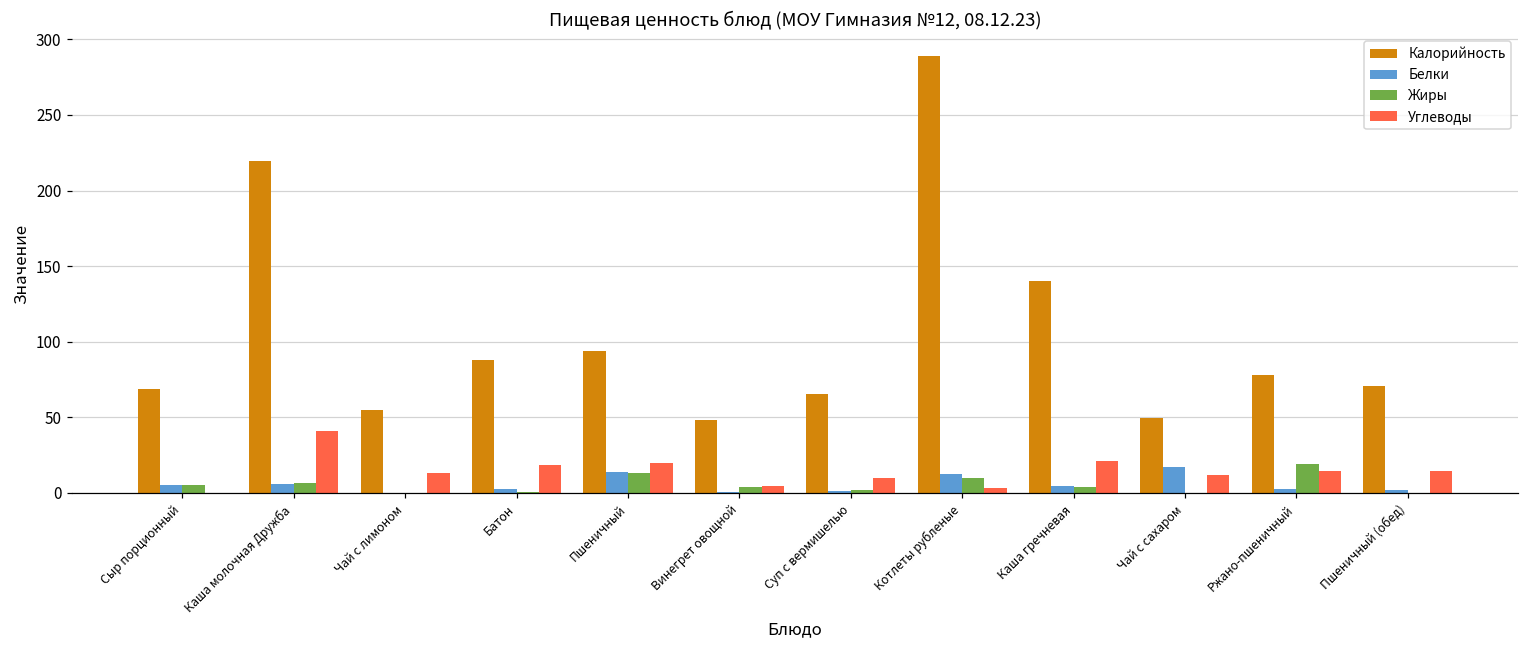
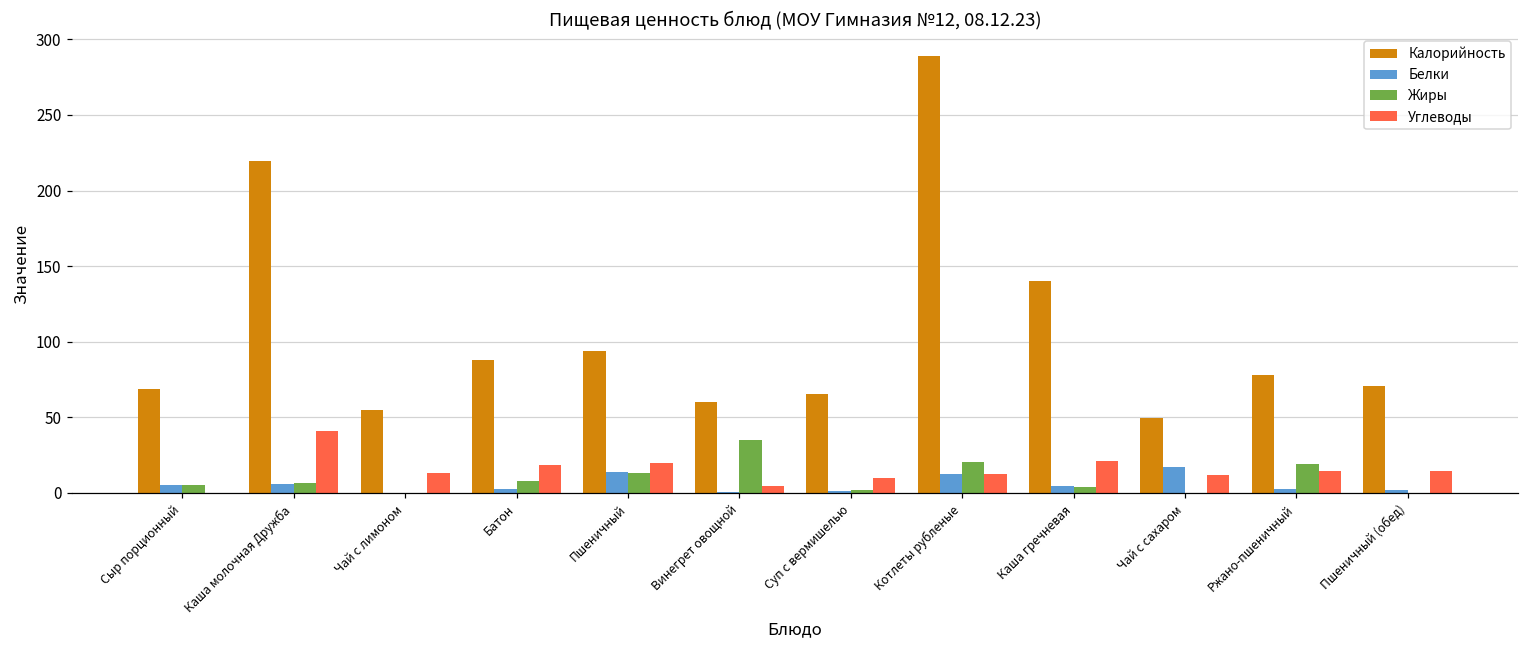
  {
    "Калорийность": {
      "Сыр порционный": 69,
      "Каша молочная Дружба": 219,
      "Чай с лимоном": 55,
      "Батон": 88,
      "Пшеничный": 94,
-     "Винегрет овощной": 48,
+     "Винегрет овощной": 60,
      "Суп с вермишелью": 65,
      "Котлеты рубленые": 289,
      "Каша гречневая": 140,
      "Чай с сахаром": 49,
      "Ржано-пшеничный": 78,
      "Пшеничный (обед)": 71
    },
    "Белки": {
      "Сыр порционный": 5,
      "Каша молочная Дружба": 6,
      "Батон": 3,
      "Пшеничный": 14,
      "Котлеты рубленые": 13,
      "Каша гречневая": 5,
      "Чай с сахаром": 17,
      "Ржано-пшеничный": 3,
      "Пшеничный (обед)": 2
    },
    "Жиры": {
      "Сыр порционный": 5,
      "Каша молочная Дружба": 7,
-     "Батон": 0,
+     "Батон": 8,
      "Пшеничный": 13,
-     "Винегрет овощной": 4,
+     "Винегрет овощной": 35,
      "Суп с вермишелью": 2,
-     "Котлеты рубленые": 10,
+     "Котлеты рубленые": 21,
      "Каша гречневая": 4,
      "Ржано-пшеничный": 19
    },
    "Углеводы": {
      "Сыр порционный": 0,
      "Каша молочная Дружба": 41,
      "Чай с лимоном": 13,
      "Батон": 18,
      "Пшеничный": 20,
      "Винегрет овощной": 5,
      "Суп с вермишелью": 10,
-     "Котлеты рубленые": 3,
+     "Котлеты рубленые": 12,
      "Каша гречневая": 21,
      "Чай с сахаром": 12,
      "Ржано-пшеничный": 14,
      "Пшеничный (обед)": 15
    }
  }
